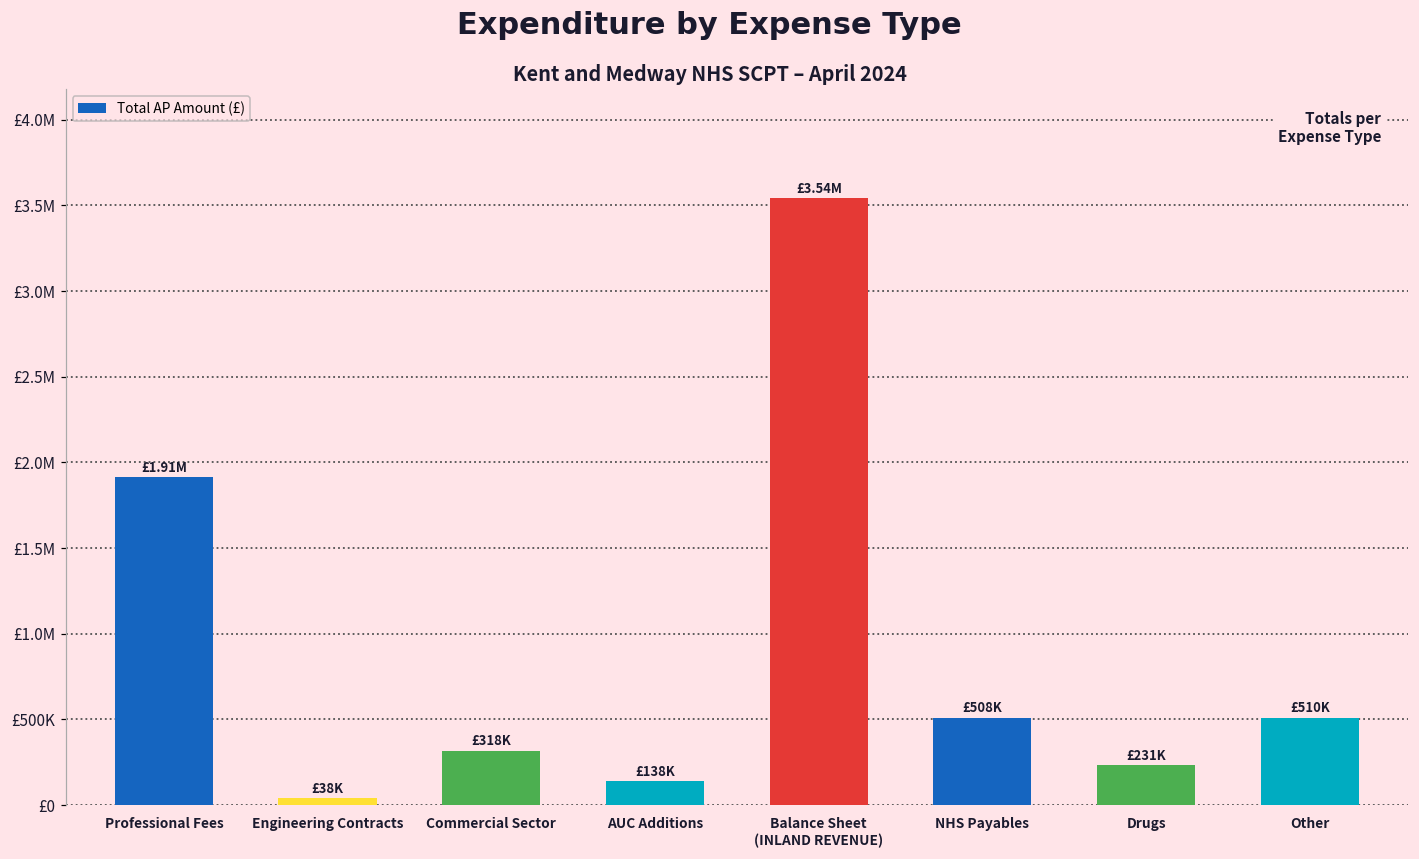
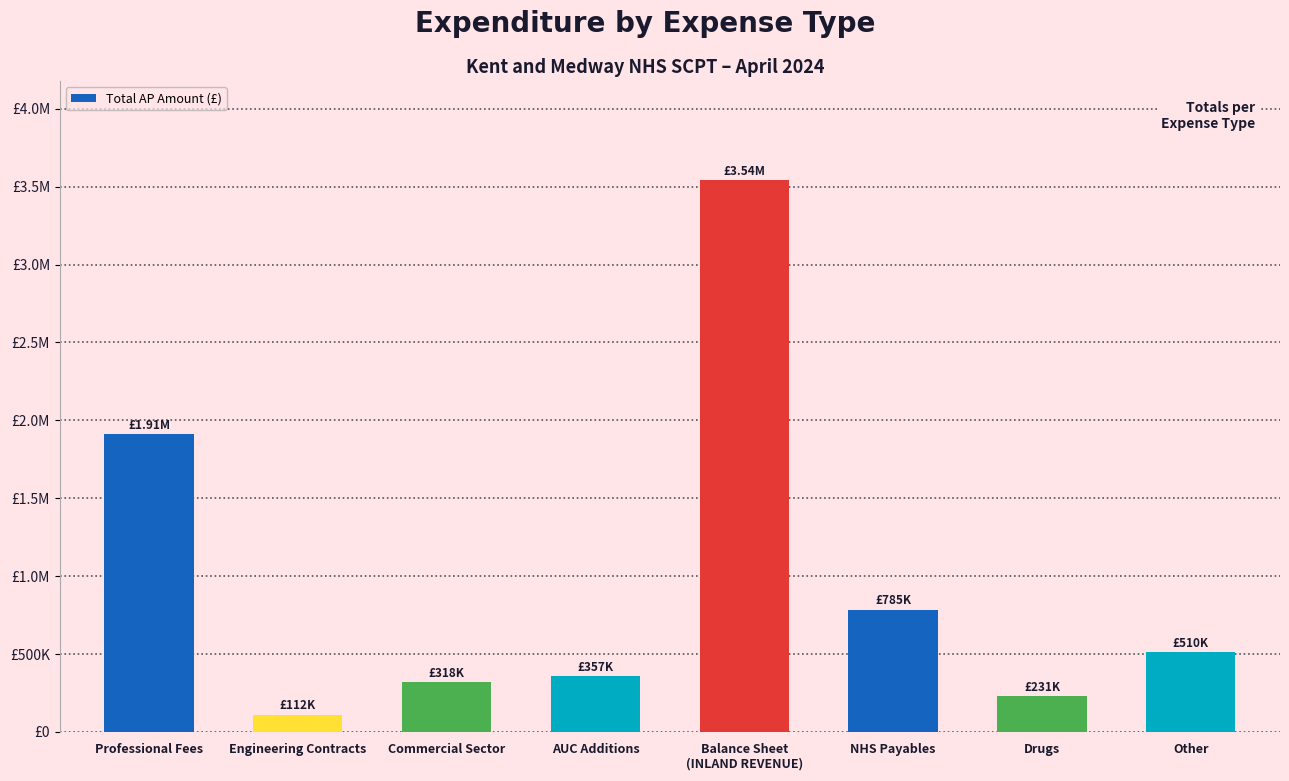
  {
    "Professional Fees": "£1.91M",
-   "Engineering Contracts": "£38K",
+   "Engineering Contracts": "£112K",
    "Commercial Sector": "£318K",
-   "AUC Additions": "£138K",
+   "AUC Additions": "£357K",
    "Balance Sheet (INLAND REVENUE)": "£3.54M",
-   "NHS Payables": "£508K",
+   "NHS Payables": "£785K",
    "Drugs": "£231K",
    "Other": "£510K"
  }
